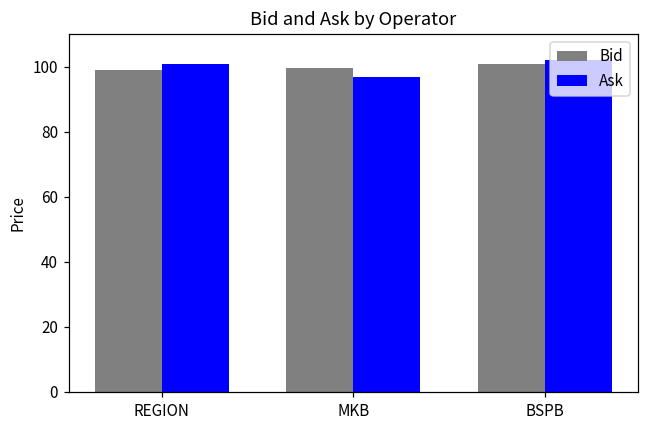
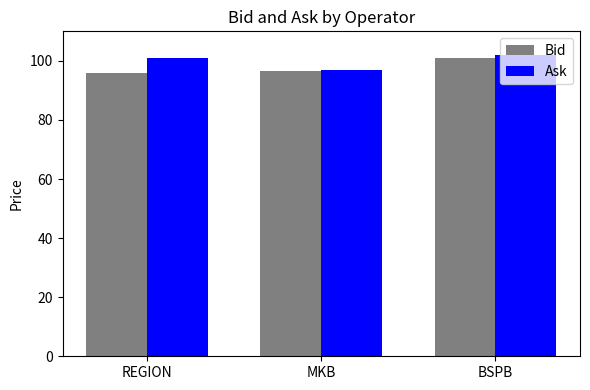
  {
    "Bid": {
-     "REGION": 99,
-     "MKB": 100,
+     "REGION": 96,
+     "MKB": 97,
      "BSPB": 101
    },
    "Ask": {
      "REGION": 101,
      "MKB": 97
    }
  }
